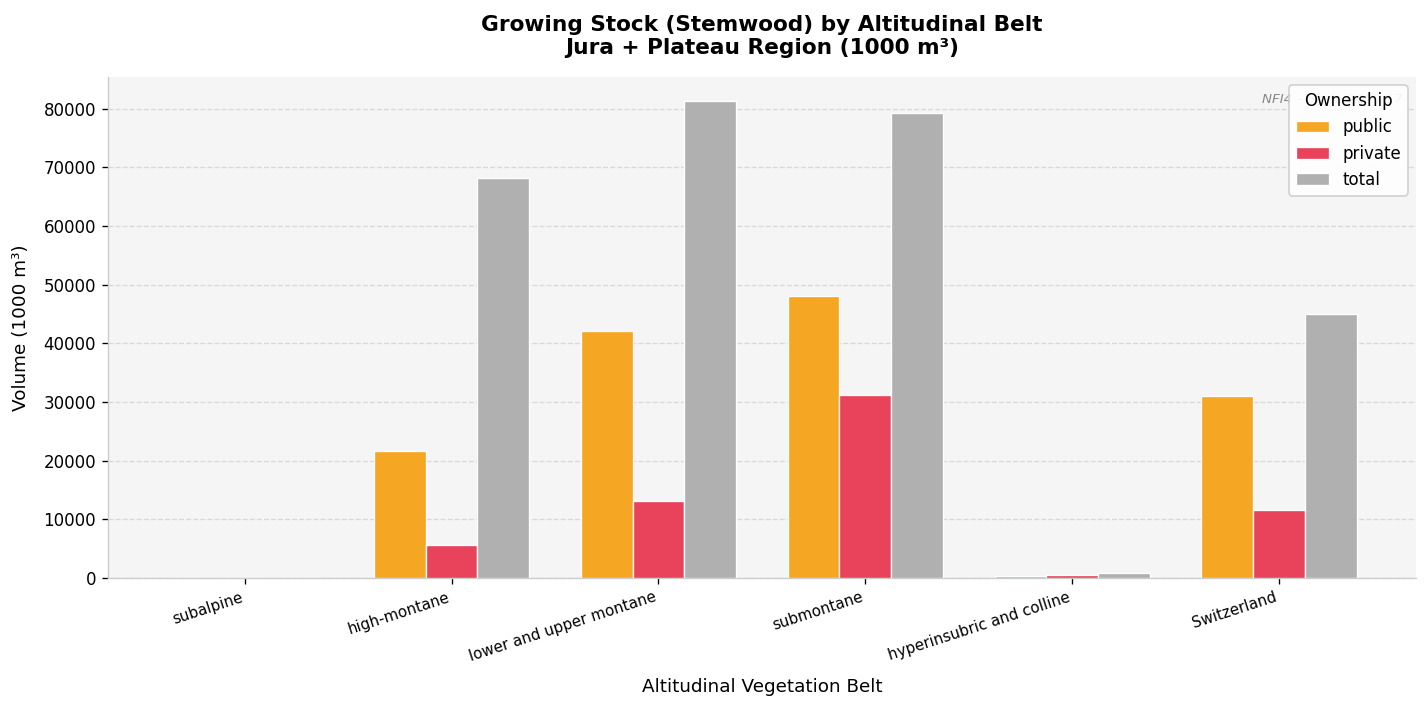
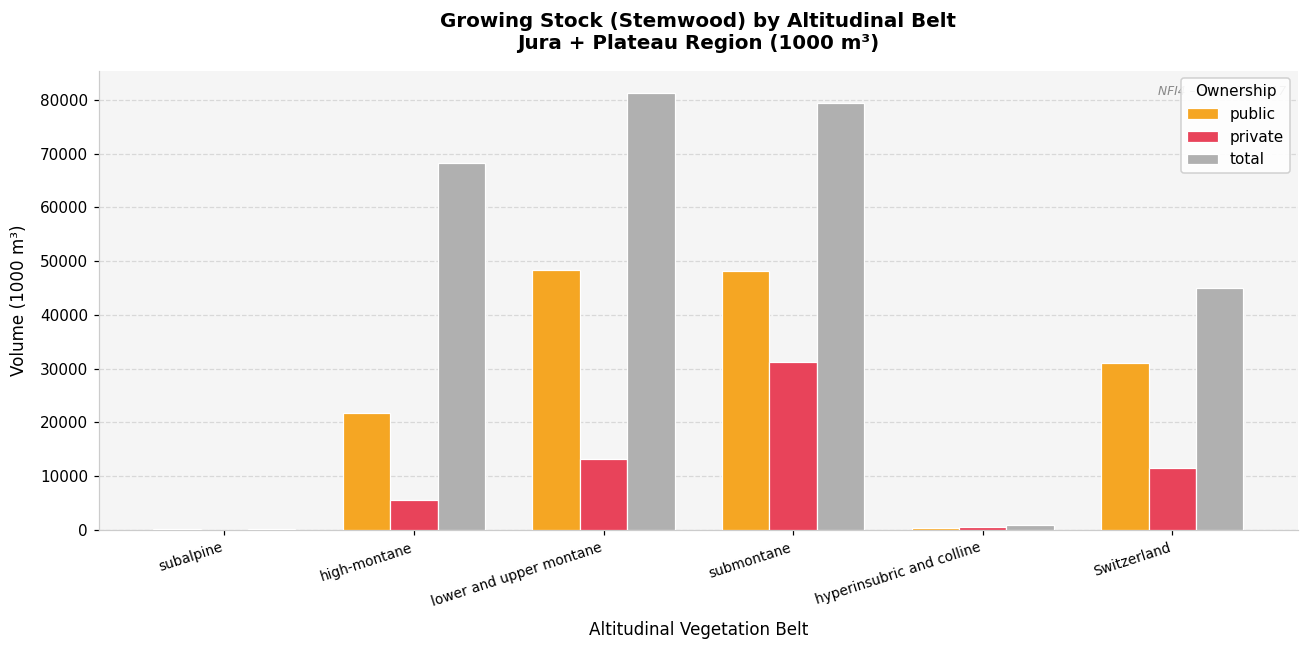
  {
    "public": {
      "high-montane": 22000,
-     "lower and upper montane": 42000,
+     "lower and upper montane": 48000,
      "submontane": 48000,
      "Switzerland": 31000
    },
    "private": {
      "subalpine": 0,
      "high-montane": 6000,
      "lower and upper montane": 13000,
      "submontane": 31000,
      "Switzerland": 12000
    },
    "total": {
      "high-montane": 68000,
      "lower and upper montane": 81000,
      "submontane": 79000,
      "hyperinsubric and colline": 1000,
      "Switzerland": 45000
    }
  }
